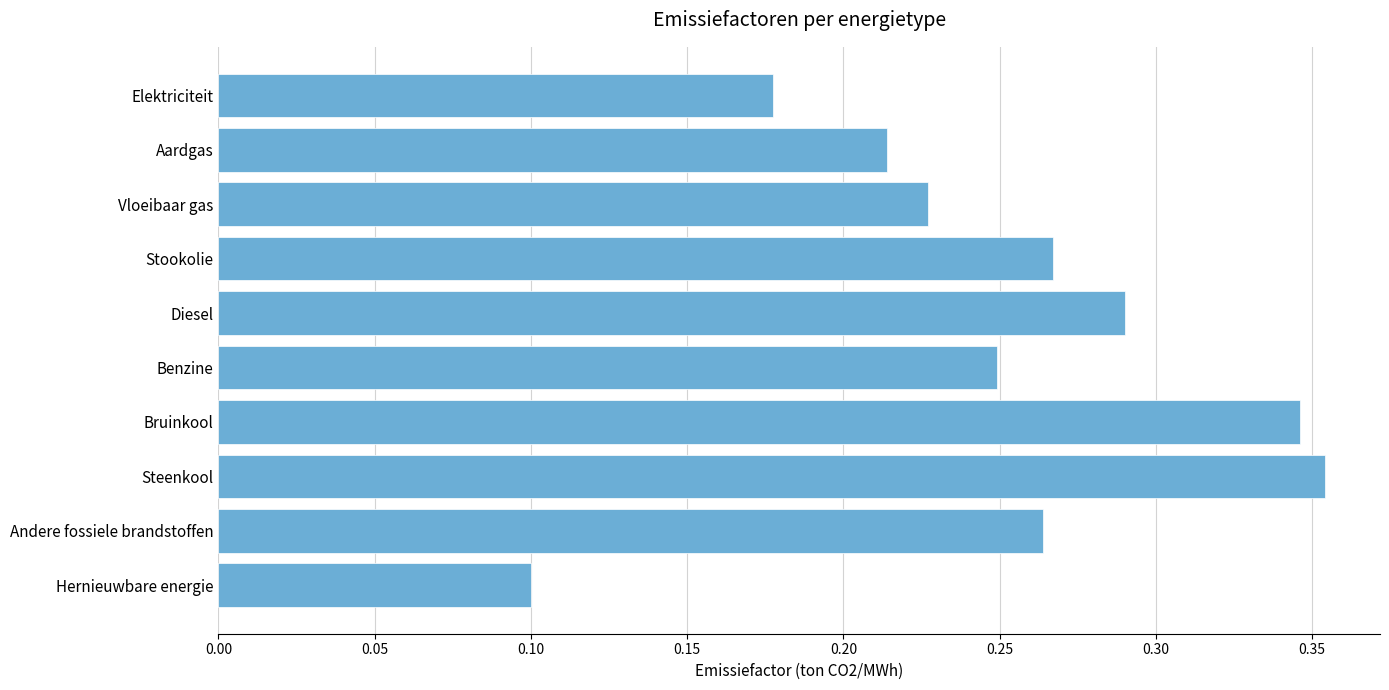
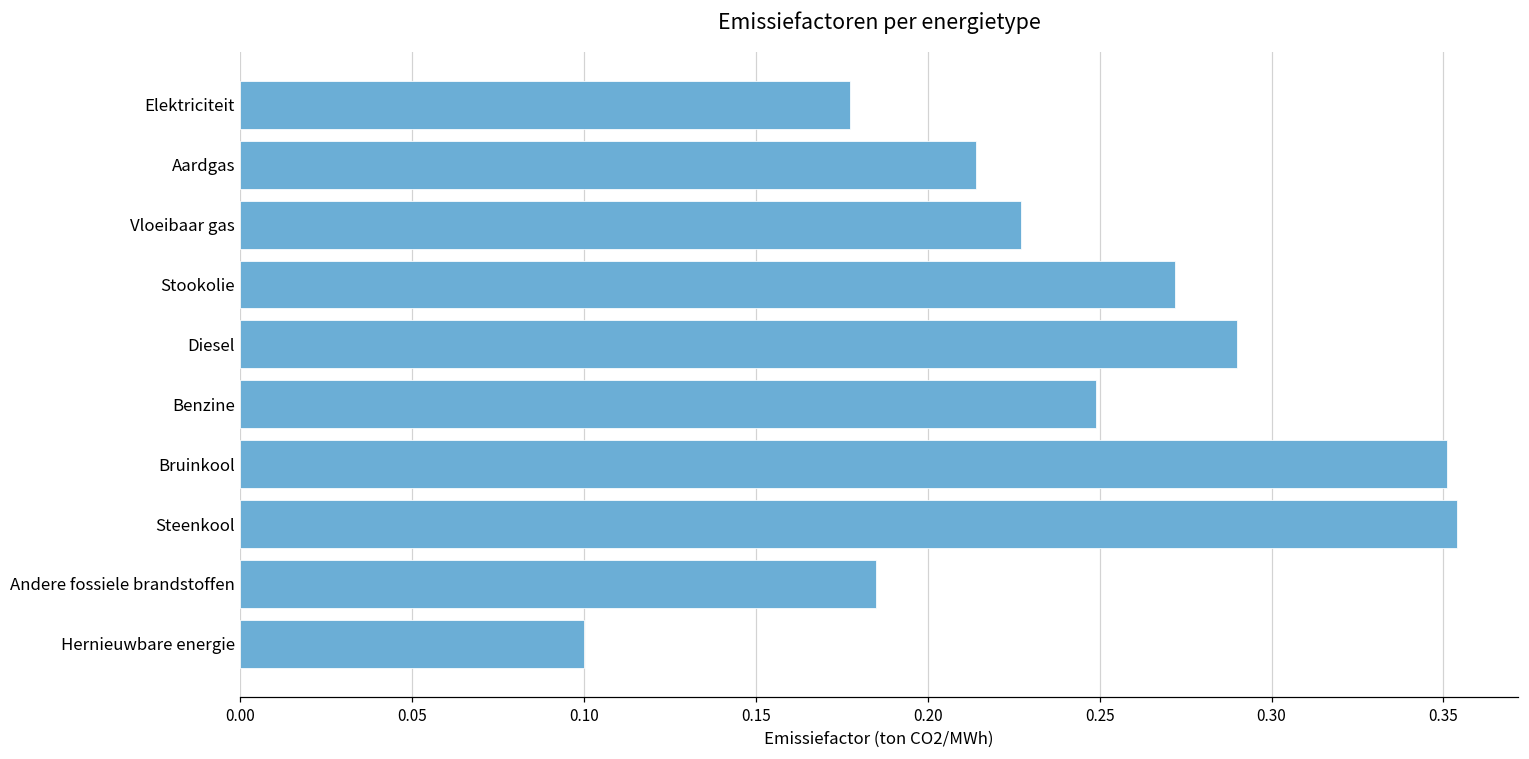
  {
    "Elektriciteit": 0.177,
    "Aardgas": 0.214,
    "Vloeibaar gas": 0.227,
-   "Stookolie": 0.267,
+   "Stookolie": 0.272,
    "Diesel": 0.290,
    "Benzine": 0.249,
-   "Bruinkool": 0.346,
+   "Bruinkool": 0.351,
    "Steenkool": 0.354,
-   "Andere fossiele brandstoffen": 0.264,
+   "Andere fossiele brandstoffen": 0.185,
    "Hernieuwbare energie": 0.100
  }
